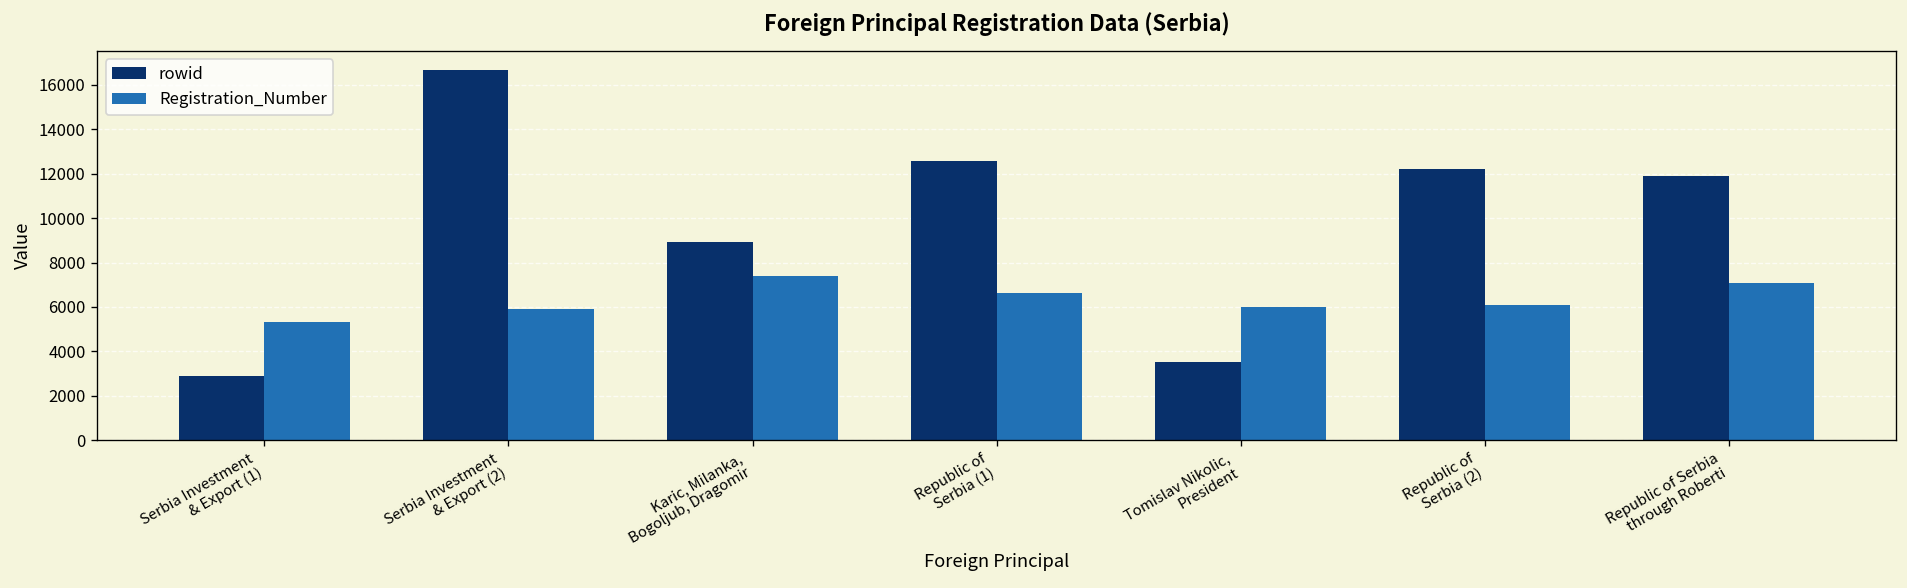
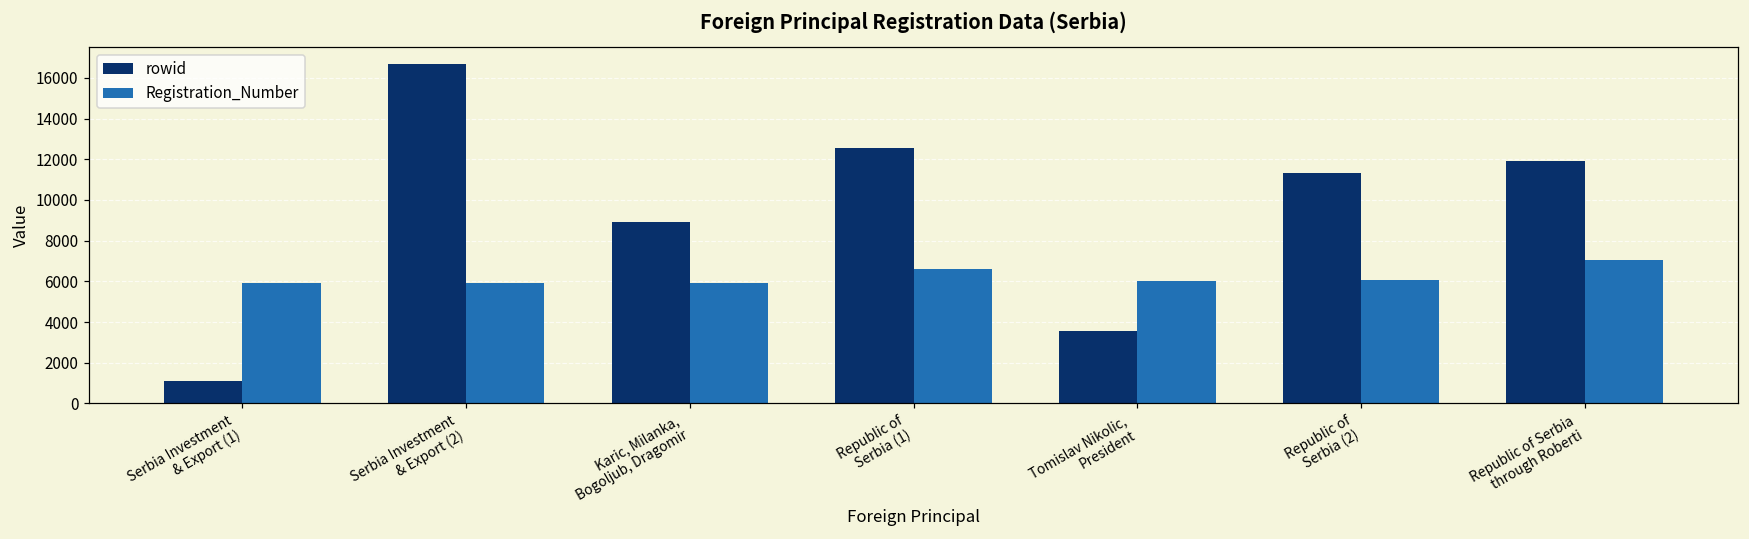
  {
    "rowid": {
-     "Serbia Investment & Export (1)": 2900,
+     "Serbia Investment & Export (1)": 1100,
      "Serbia Investment & Export (2)": 16700,
      "Karic, Milanka, Bogoljub, Dragomir": 8900,
      "Republic of Serbia (1)": 12600,
      "Tomislav Nikolic, President": 3500,
-     "Republic of Serbia (2)": 12200,
+     "Republic of Serbia (2)": 11300,
      "Republic of Serbia through Roberti": 11900
    },
    "Registration_Number": {
-     "Serbia Investment & Export (1)": 5300,
+     "Serbia Investment & Export (1)": 5900,
      "Serbia Investment & Export (2)": 5900,
-     "Karic, Milanka, Bogoljub, Dragomir": 7400,
+     "Karic, Milanka, Bogoljub, Dragomir": 5900,
      "Republic of Serbia (1)": 6600,
      "Tomislav Nikolic, President": 6000,
      "Republic of Serbia (2)": 6100,
      "Republic of Serbia through Roberti": 7100
    }
  }
